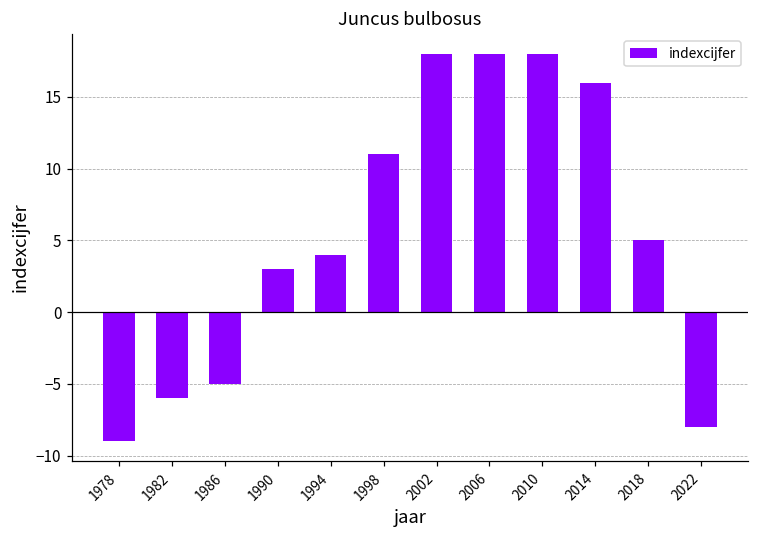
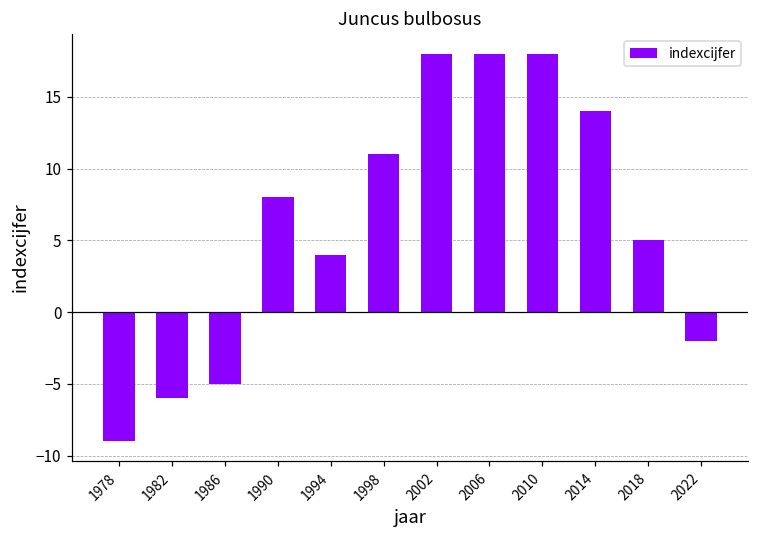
  {
    "1978": -9.0,
    "1982": -6.0,
    "1986": -5.0,
-   "1990": 3.0,
+   "1990": 8.0,
    "1994": 4.0,
    "1998": 11.0,
    "2002": 18.0,
    "2006": 18.0,
    "2010": 18.0,
-   "2014": 16.0,
+   "2014": 14.0,
    "2018": 5.0,
-   "2022": -8.0
+   "2022": -2.0
  }
